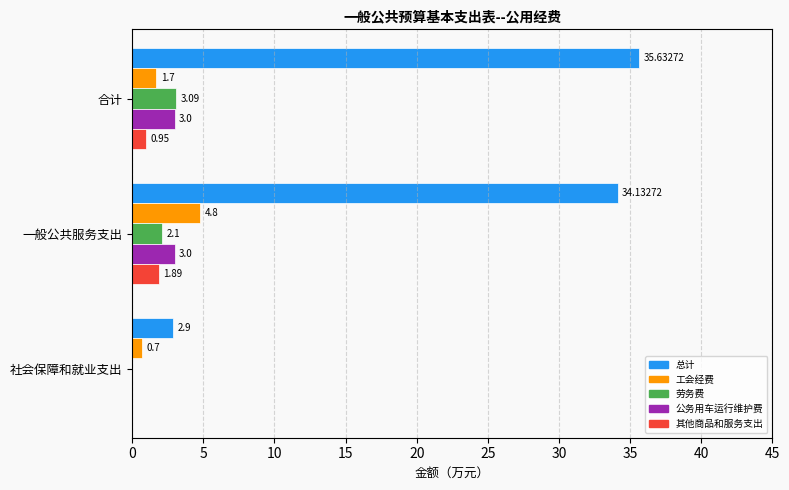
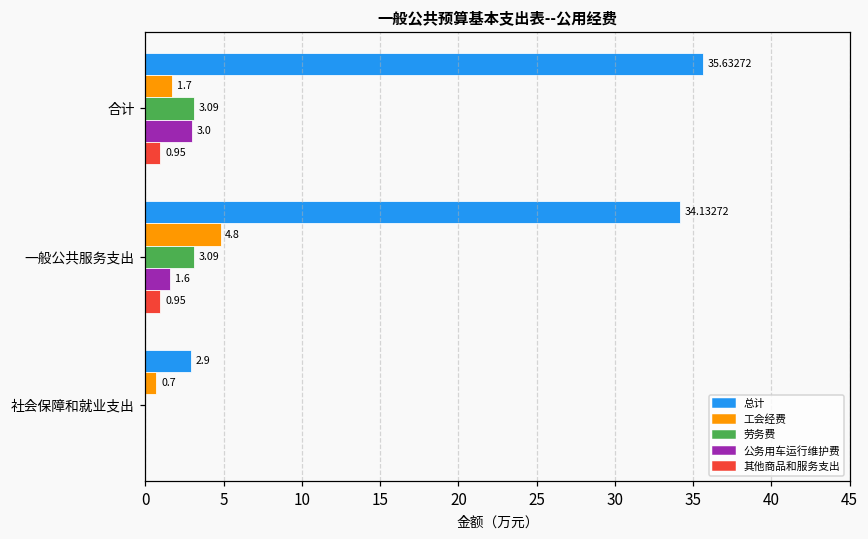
  {
    "总计": {
      "合计": 35.63272,
      "一般公共服务支出": 34.13272,
      "社会保障和就业支出": 2.9
    },
    "工会经费": {
      "合计": 1.7,
      "一般公共服务支出": 4.8,
      "社会保障和就业支出": 0.7
    },
    "劳务费": {
      "合计": 3.09,
-     "一般公共服务支出": 2.1
+     "一般公共服务支出": 3.09
    },
    "公务用车运行维护费": {
      "合计": 3.0,
-     "一般公共服务支出": 3.0
+     "一般公共服务支出": 1.6
    },
    "其他商品和服务支出": {
      "合计": 0.95,
-     "一般公共服务支出": 1.89
+     "一般公共服务支出": 0.95
    }
  }
